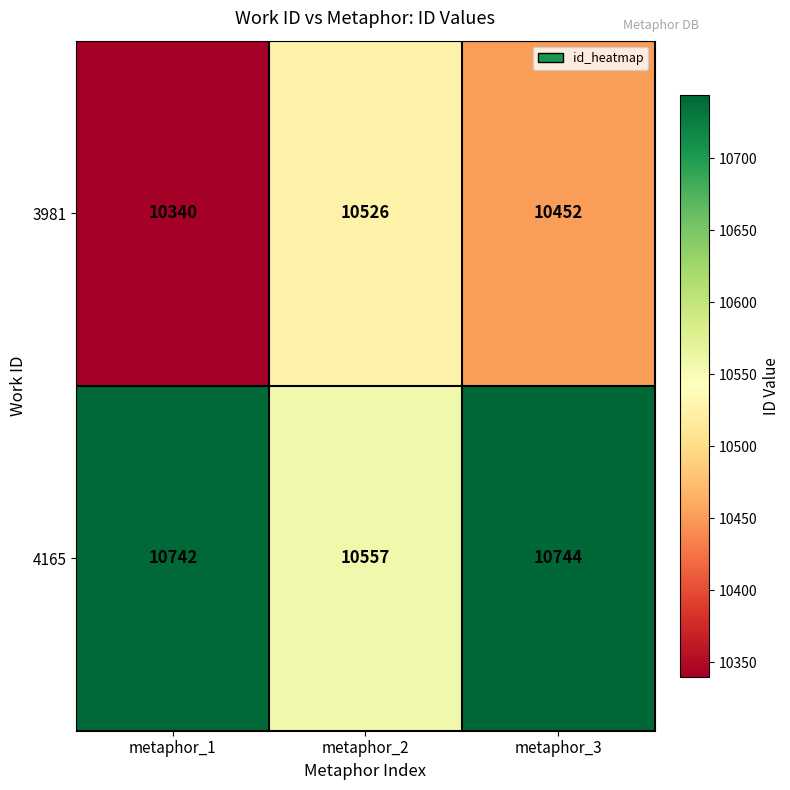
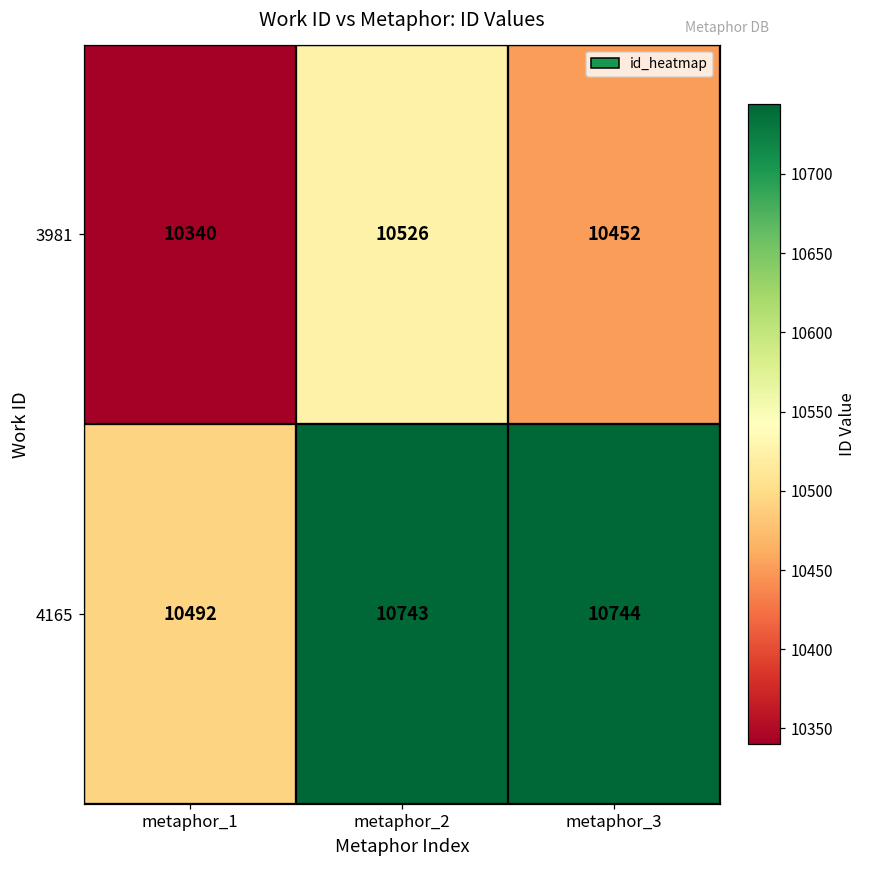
  {
    "3981": {
      "metaphor_1": 10340,
      "metaphor_2": 10526,
      "metaphor_3": 10452
    },
    "4165": {
-     "metaphor_1": 10742,
-     "metaphor_2": 10557,
+     "metaphor_1": 10492,
+     "metaphor_2": 10743,
      "metaphor_3": 10744
    }
  }
